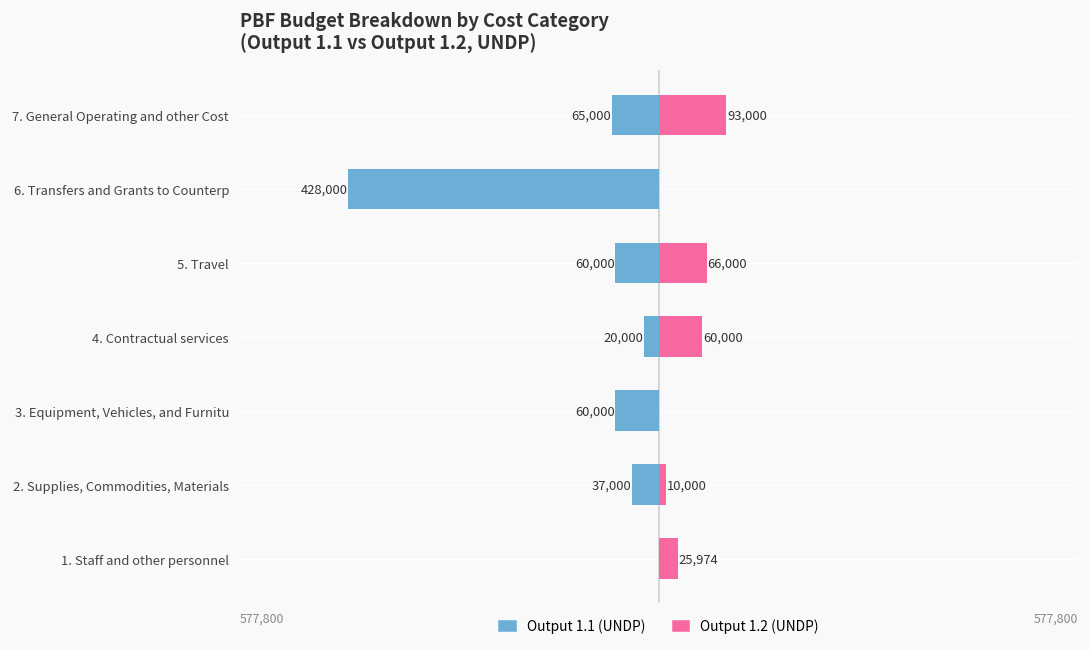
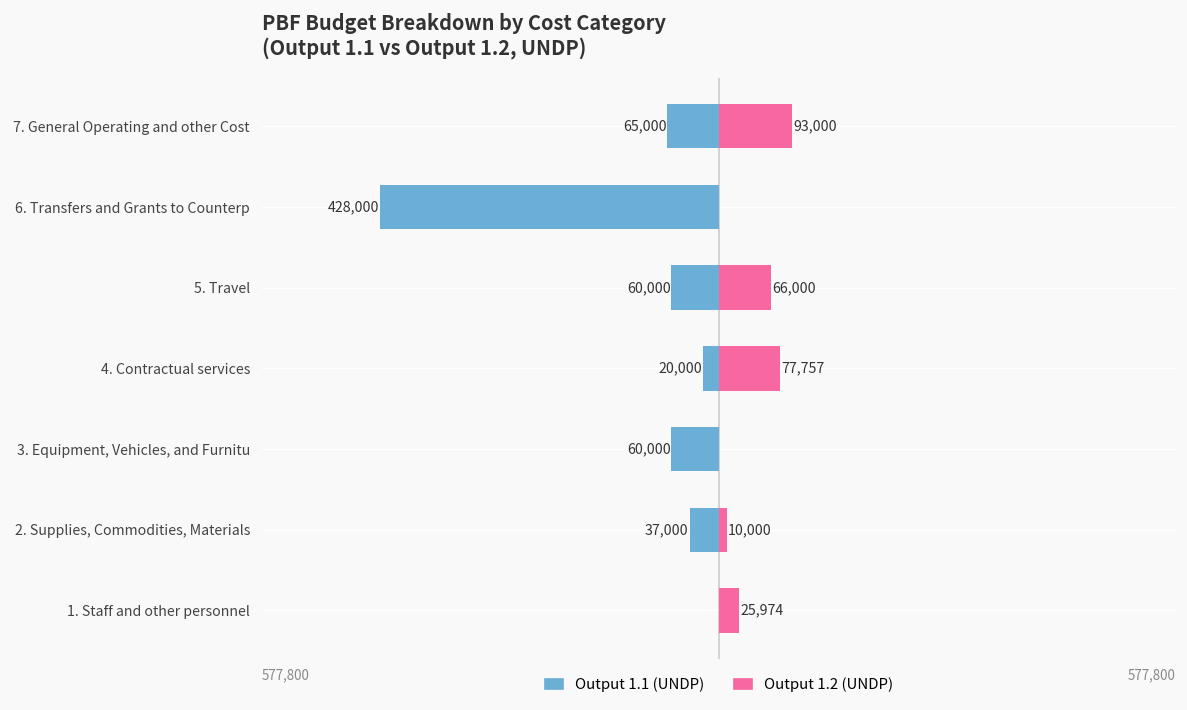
  {
    "Output 1.2 (UNDP)": {
      "7. General Operating and other Cost": "93,000",
      "5. Travel": "66,000",
-     "4. Contractual services": "60,000",
+     "4. Contractual services": "77,757",
      "2. Supplies, Commodities, Materials": "10,000",
      "1. Staff and other personnel": "25,974"
    }
  }
